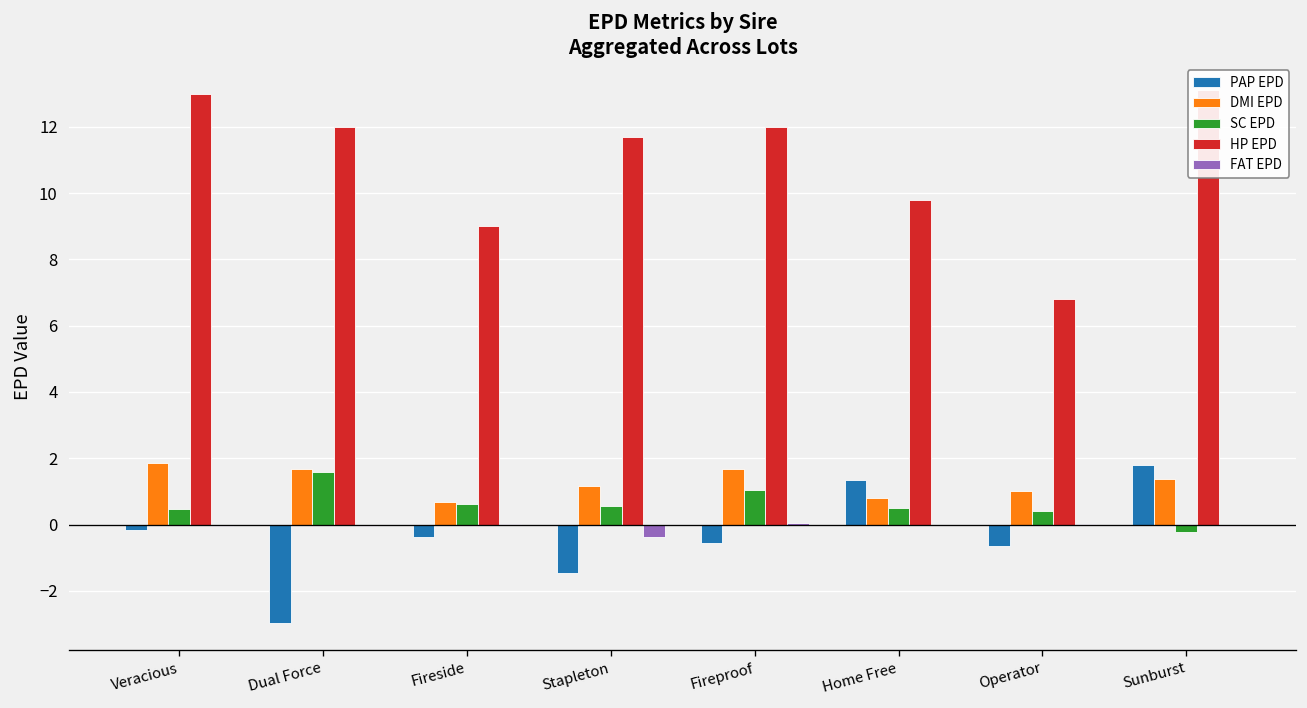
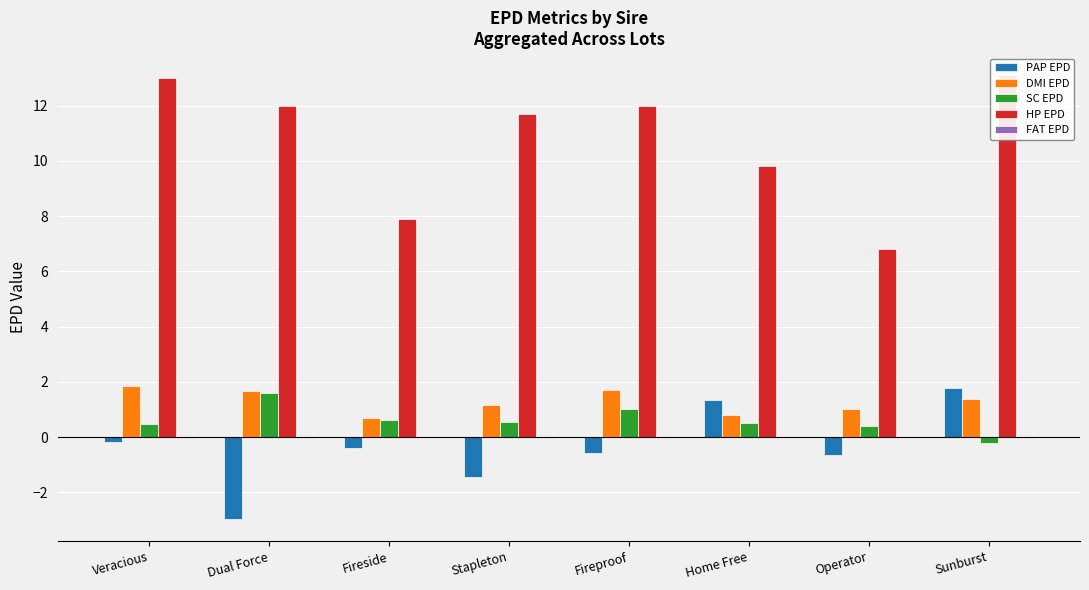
  {
    "PAP EPD": {
      "Veracious": -0.2,
      "Dual Force": -3.0,
      "Fireside": -0.4,
      "Stapleton": -1.5,
      "Fireproof": -0.6,
      "Home Free": 1.3,
      "Operator": -0.7,
      "Sunburst": 1.8
    },
    "DMI EPD": {
      "Veracious": 1.9,
      "Dual Force": 1.7,
      "Fireside": 0.7,
      "Stapleton": 1.2,
      "Fireproof": 1.7,
      "Home Free": 0.8,
      "Operator": 1.0,
      "Sunburst": 1.4
    },
    "SC EPD": {
      "Veracious": 0.5,
      "Dual Force": 1.6,
      "Fireside": 0.6,
      "Stapleton": 0.6,
      "Fireproof": 1.0,
      "Home Free": 0.5,
      "Operator": 0.4,
      "Sunburst": -0.2
    },
    "HP EPD": {
      "Veracious": 13.0,
      "Dual Force": 12.0,
-     "Fireside": 9.0,
+     "Fireside": 7.9,
      "Stapleton": 11.7,
      "Fireproof": 12.0,
      "Home Free": 9.8,
      "Operator": 6.8
    },
    "FAT EPD": {
-     "Stapleton": -0.4
+     "Stapleton": 0.0
    }
  }
